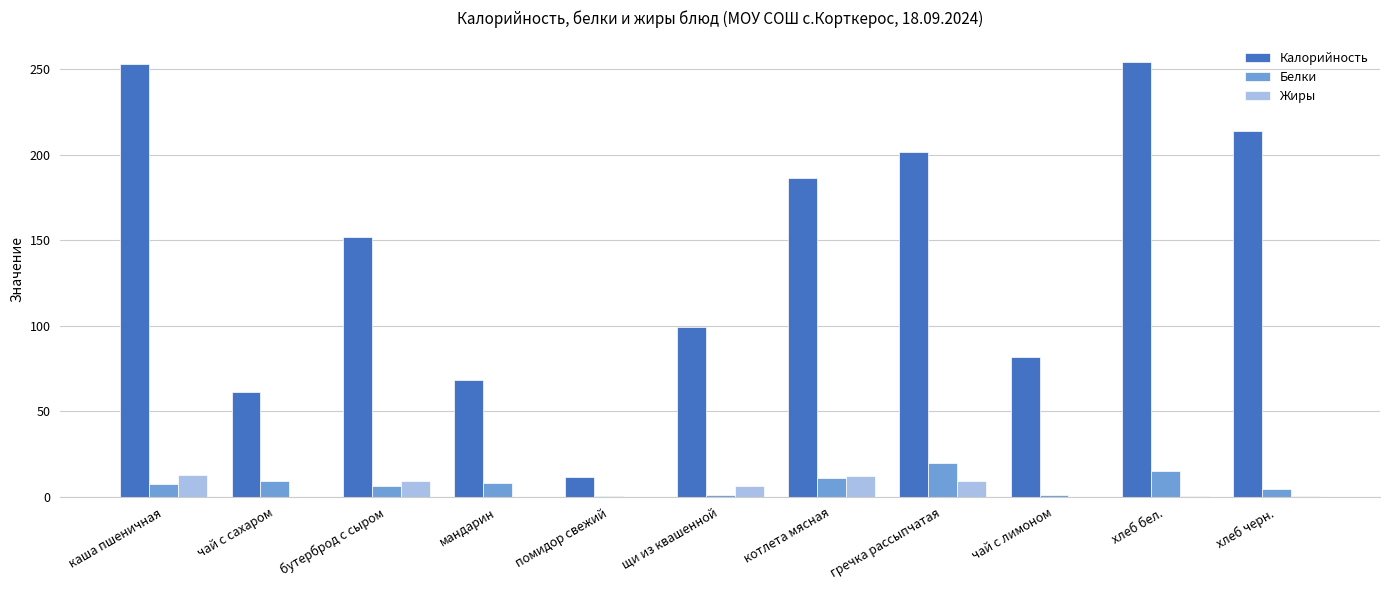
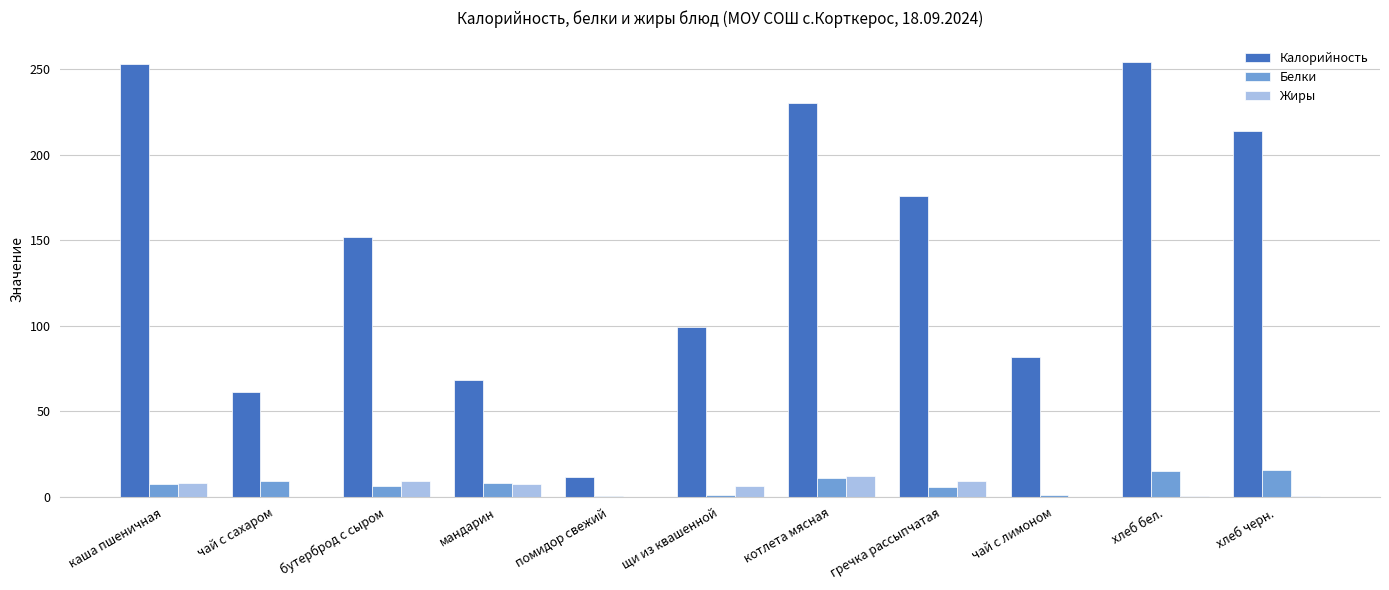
  {
    "Калорийность": {
      "каша пшеничная": 253,
      "чай с сахаром": 62,
      "бутерброд с сыром": 152,
      "мандарин": 69,
      "помидор свежий": 12,
      "щи из квашенной": 99,
-     "котлета мясная": 186,
-     "гречка рассыпчатая": 201,
+     "котлета мясная": 230,
+     "гречка рассыпчатая": 176,
      "чай с лимоном": 82,
      "хлеб бел.": 254,
      "хлеб черн.": 214
    },
    "Белки": {
      "каша пшеничная": 7,
      "чай с сахаром": 9,
      "бутерброд с сыром": 7,
      "мандарин": 8,
      "котлета мясная": 11,
-     "гречка рассыпчатая": 20,
+     "гречка рассыпчатая": 6,
      "чай с лимоном": 2,
      "хлеб бел.": 15,
-     "хлеб черн.": 5
+     "хлеб черн.": 16
    },
    "Жиры": {
-     "каша пшеничная": 13,
+     "каша пшеничная": 8,
      "бутерброд с сыром": 9,
-     "мандарин": 0,
+     "мандарин": 8,
      "щи из квашенной": 6,
      "котлета мясная": 12,
      "гречка рассыпчатая": 9
    }
  }
